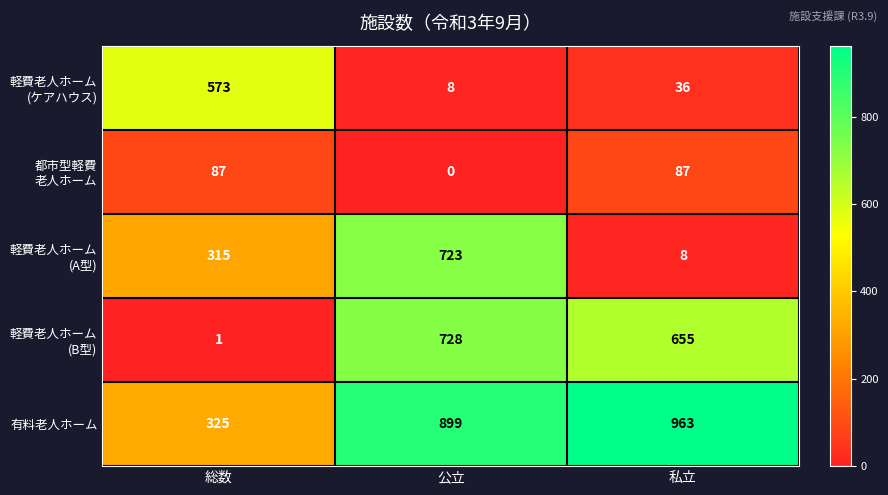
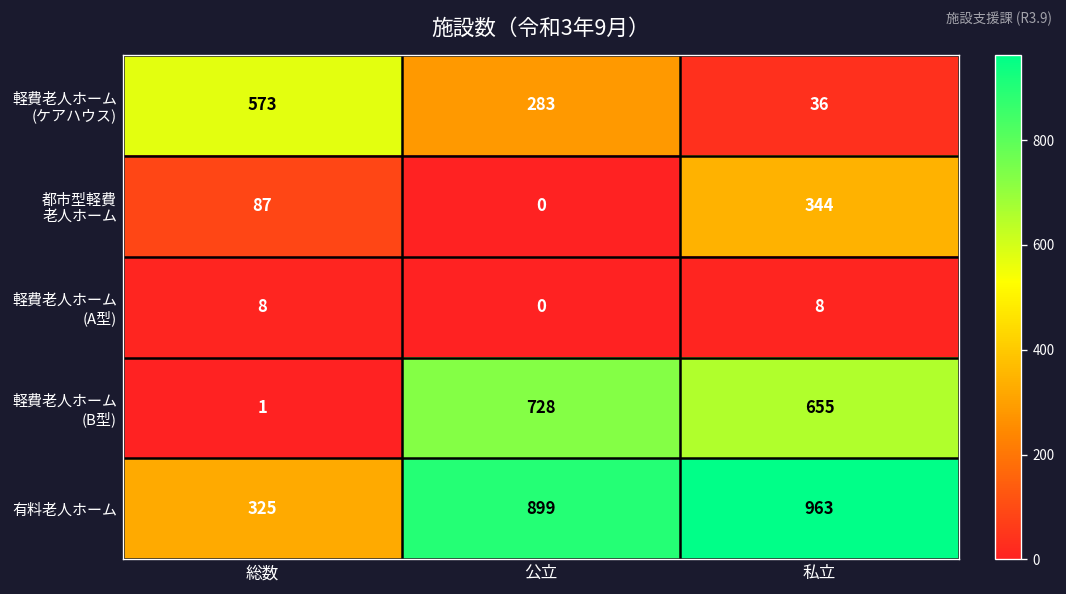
  {
    "軽費老人ホーム (ケアハウス)": {
      "総数": 573,
-     "公立": 8,
+     "公立": 283,
      "私立": 36
    },
    "都市型軽費 老人ホーム": {
      "総数": 87,
      "公立": 0,
-     "私立": 87
+     "私立": 344
    },
    "軽費老人ホーム (A型)": {
-     "総数": 315,
-     "公立": 723,
+     "総数": 8,
+     "公立": 0,
      "私立": 8
    },
    "軽費老人ホーム (B型)": {
      "総数": 1,
      "公立": 728,
      "私立": 655
    },
    "有料老人ホーム": {
      "総数": 325,
      "公立": 899,
      "私立": 963
    }
  }
